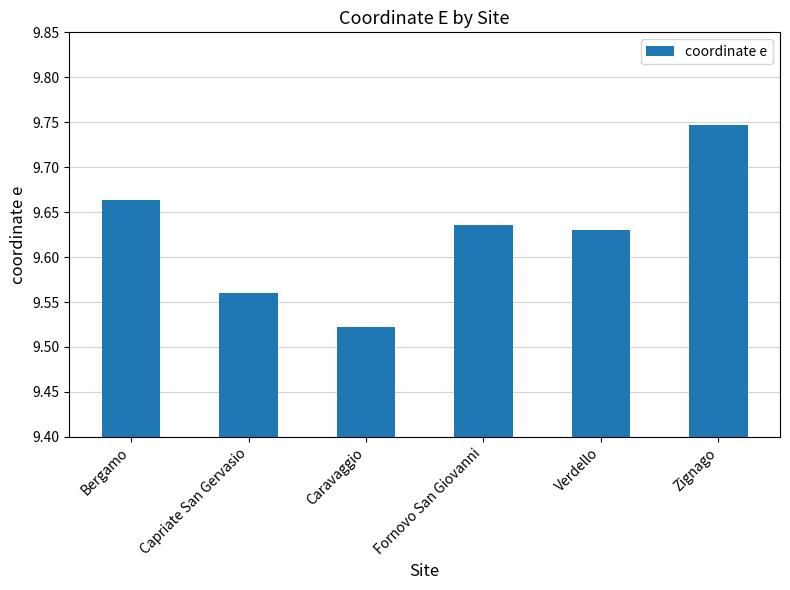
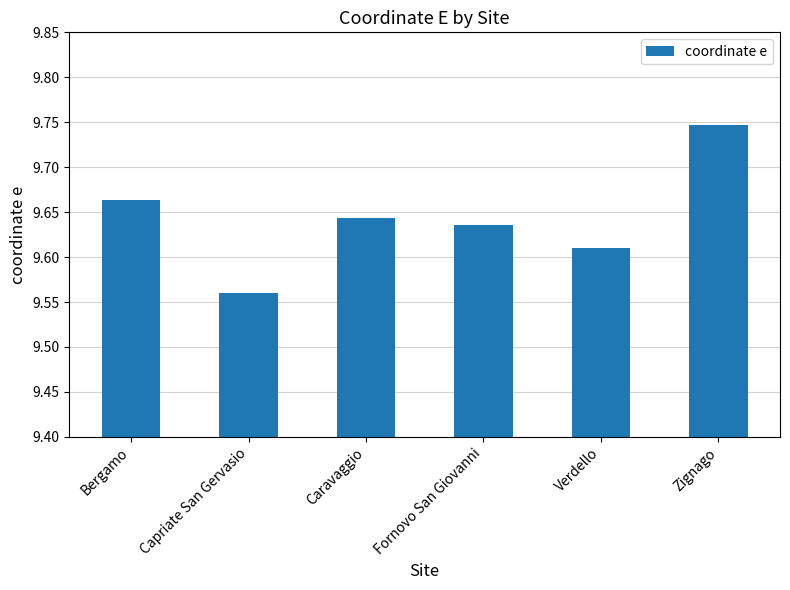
  {
    "Bergamo": 9.66,
    "Capriate San Gervasio": 9.56,
-   "Caravaggio": 9.52,
+   "Caravaggio": 9.64,
    "Fornovo San Giovanni": 9.64,
-   "Verdello": 9.63,
+   "Verdello": 9.61,
    "Zignago": 9.75
  }
